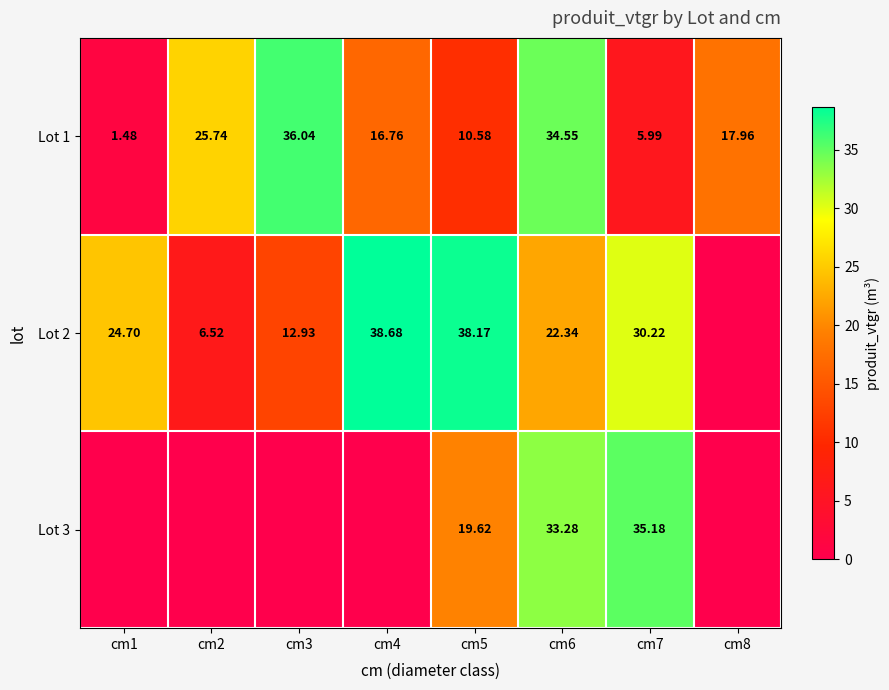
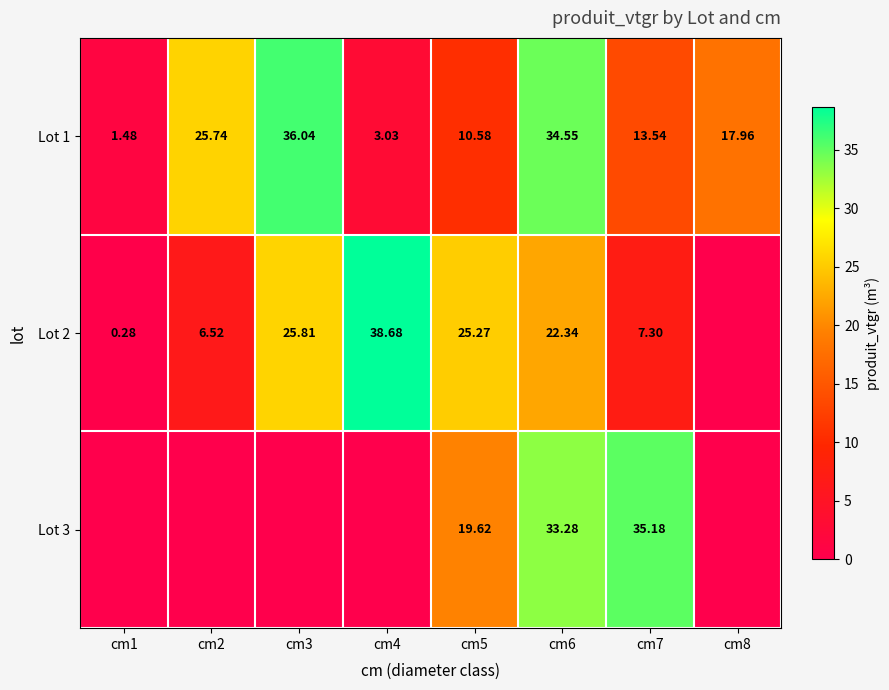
  {
    "Lot 1": {
      "cm1": 1.48,
      "cm2": 25.74,
      "cm3": 36.04,
-     "cm4": 16.76,
+     "cm4": 3.03,
      "cm5": 10.58,
      "cm6": 34.55,
-     "cm7": 5.99,
+     "cm7": 13.54,
      "cm8": 17.96
    },
    "Lot 2": {
-     "cm1": 24.70,
+     "cm1": 0.28,
      "cm2": 6.52,
-     "cm3": 12.93,
+     "cm3": 25.81,
      "cm4": 38.68,
-     "cm5": 38.17,
+     "cm5": 25.27,
      "cm6": 22.34,
-     "cm7": 30.22
+     "cm7": 7.30
    },
    "Lot 3": {
      "cm5": 19.62,
      "cm6": 33.28,
      "cm7": 35.18
    }
  }
